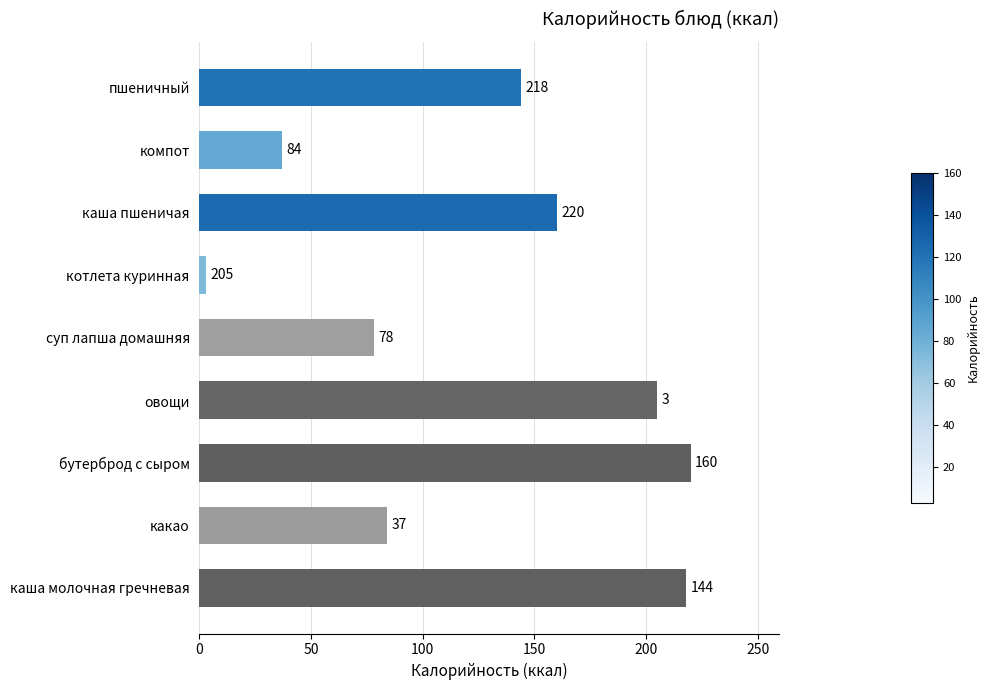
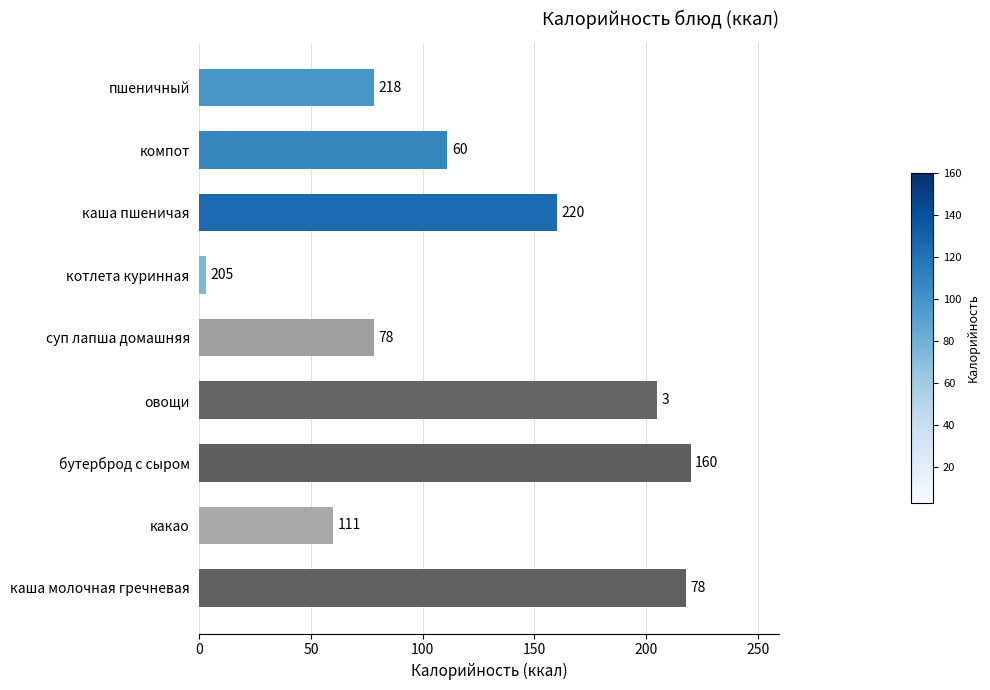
  {
-   "пшеничный": 144,
-   "компот": 37,
+   "пшеничный": 78,
+   "компот": 111,
    "суп лапша домашняя": 78,
-   "какао": 84
+   "какао": 60
  }
